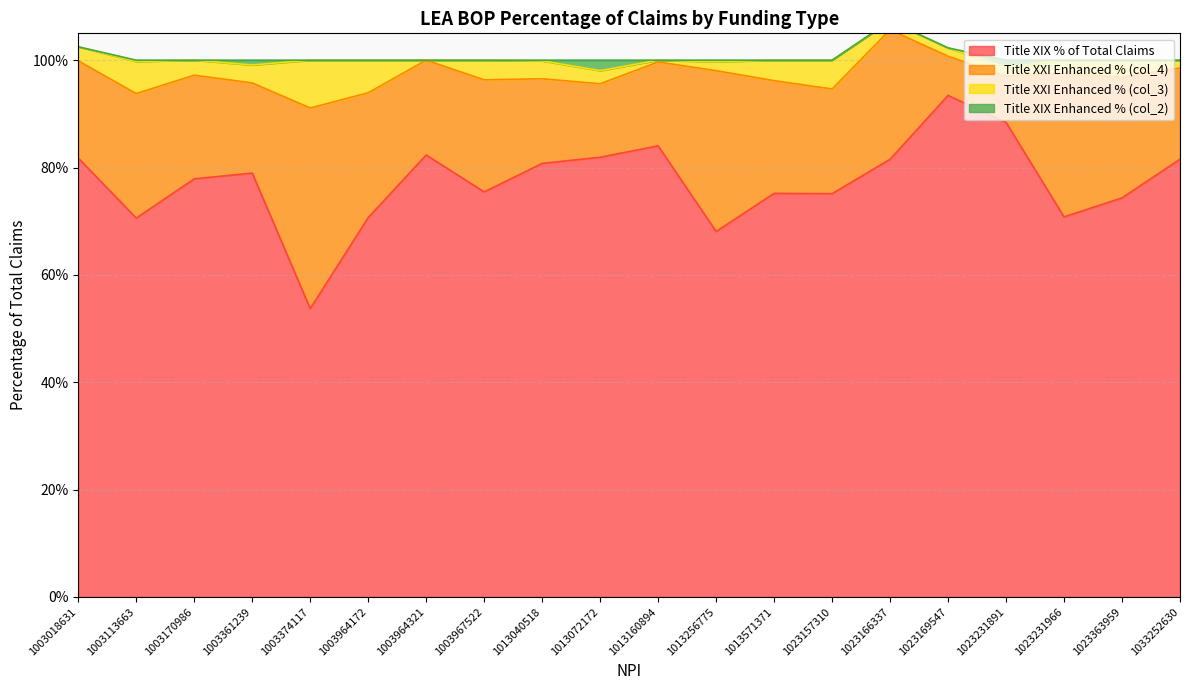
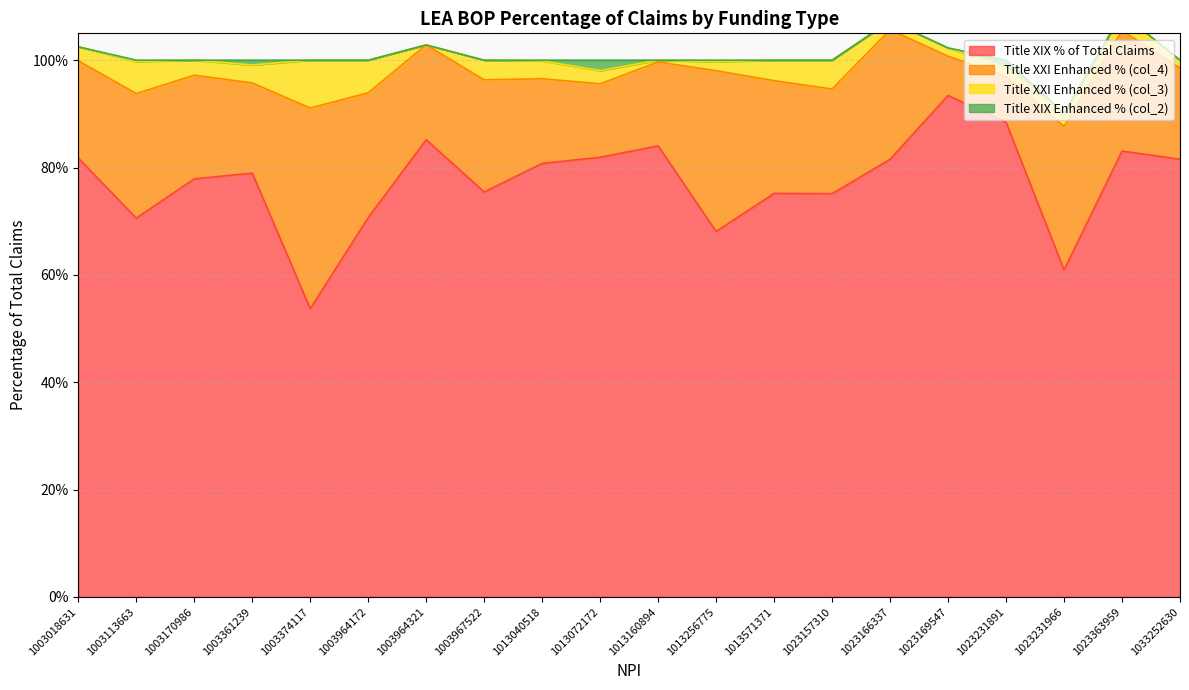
  {
    "Title XIX % of Total Claims": {
      "1003018631": "82%",
      "1003113663": "71%",
      "1003170986": "78%",
      "1003361239": "79%",
      "1003374117": "54%",
      "1003964172": "71%",
-     "1003964321": "82%",
+     "1003964321": "85%",
      "1003967522": "75%",
      "1013040518": "81%",
      "1013072172": "82%",
      "1013160894": "84%",
      "1013256775": "68%",
      "1013571371": "75%",
      "1023157310": "75%",
      "1023166337": "82%",
      "1023169547": "93%",
      "1023231891": "88%",
-     "1023231966": "71%",
-     "1023363959": "74%",
+     "1023231966": "61%",
+     "1023363959": "83%",
      "1033252630": "82%"
    },
    "Title XXI Enhanced % (col_4)": {
      "1003018631": "18%",
      "1003113663": "23%",
      "1003170986": "19%",
      "1003361239": "17%",
      "1003374117": "37%",
      "1003964172": "23%",
      "1003967522": "21%",
      "1013040518": "16%",
      "1013072172": "14%",
      "1013256775": "30%",
      "1013571371": "21%",
      "1023157310": "20%",
      "1023169547": "7%",
      "1033252630": "17%"
    },
    "Title XXI Enhanced % (col_3)": {
      "1003361239": "3%",
      "1013072172": "2%"
    },
    "Title XIX Enhanced % (col_2)": {
      "1003361239": "1%",
      "1013072172": "2%"
    }
  }
